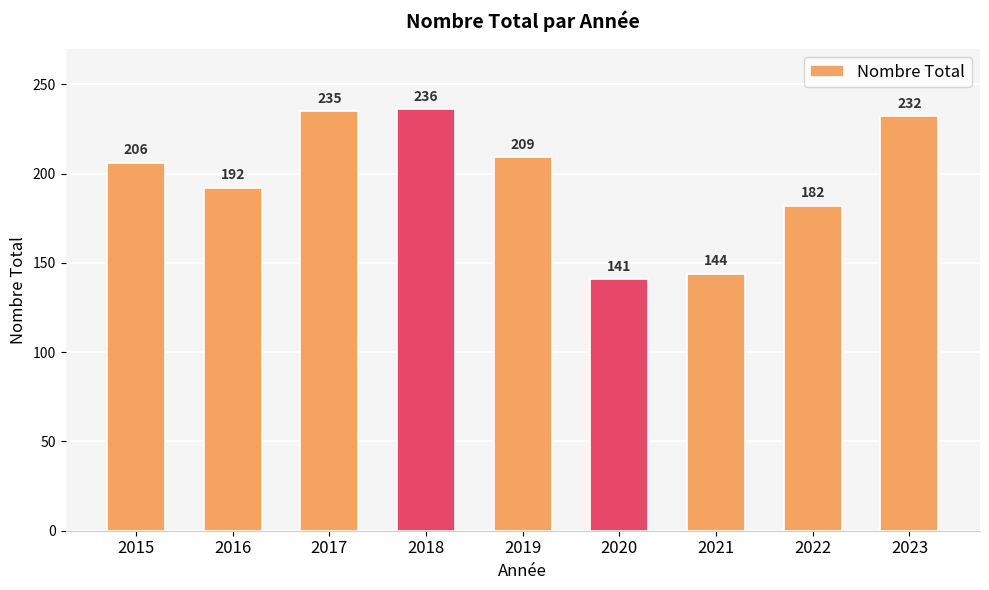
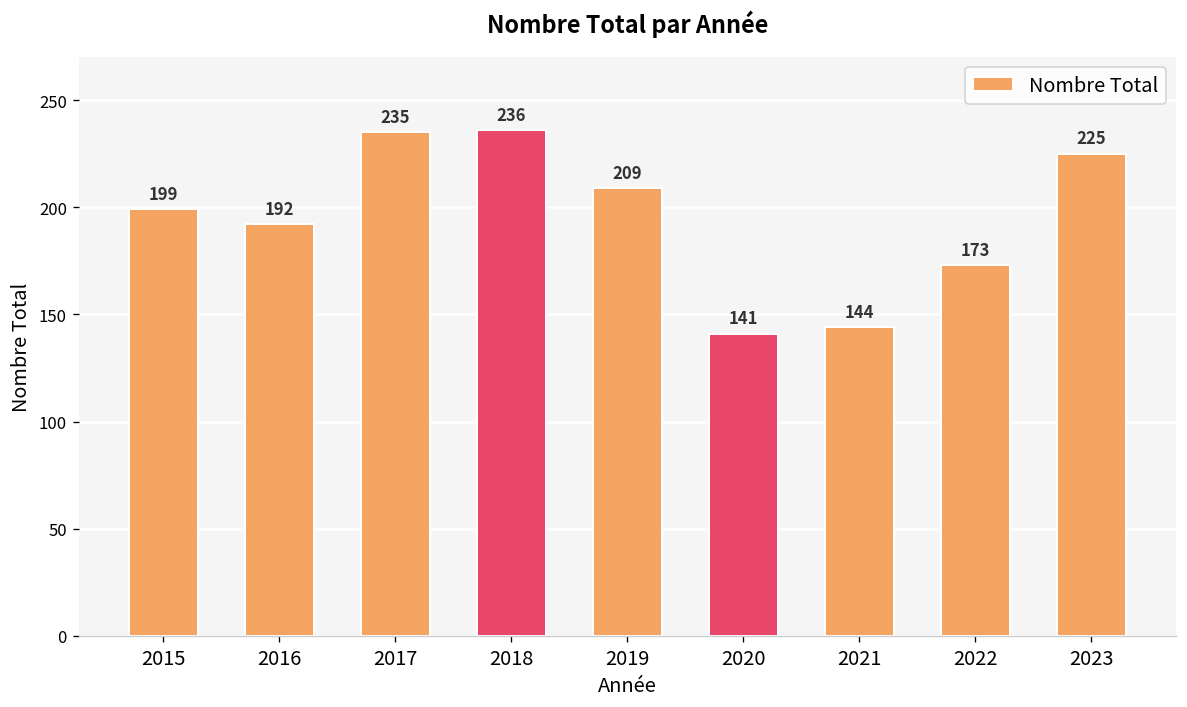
  {
-   "2015": 206,
+   "2015": 199,
    "2016": 192,
    "2017": 235,
    "2018": 236,
    "2019": 209,
    "2020": 141,
    "2021": 144,
-   "2022": 182,
-   "2023": 232
+   "2022": 173,
+   "2023": 225
  }
